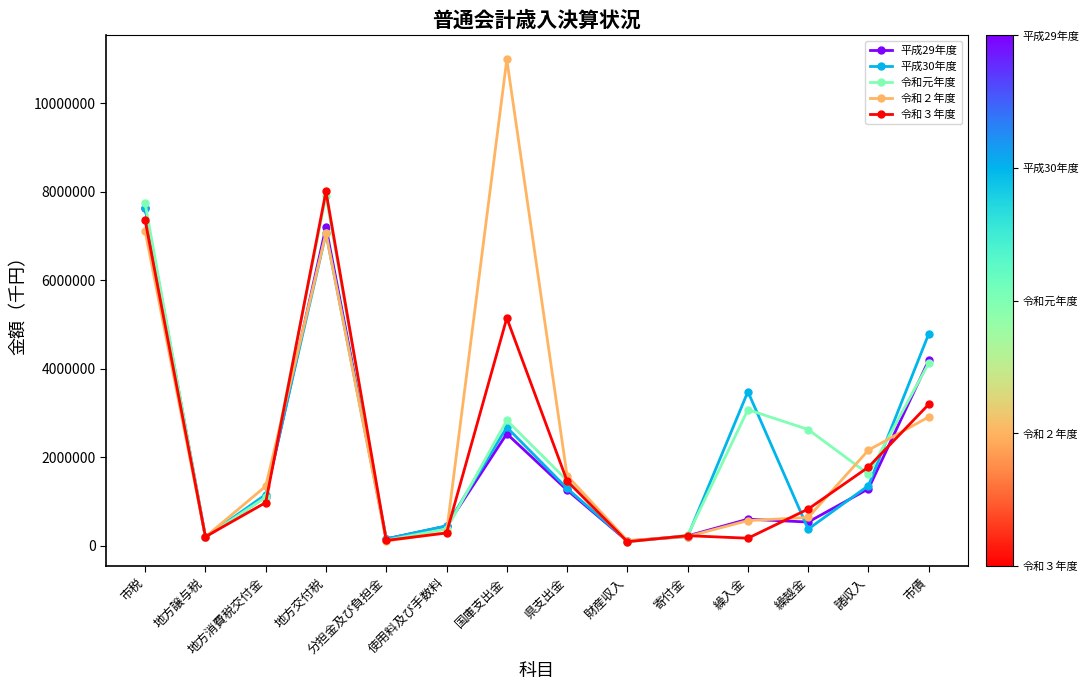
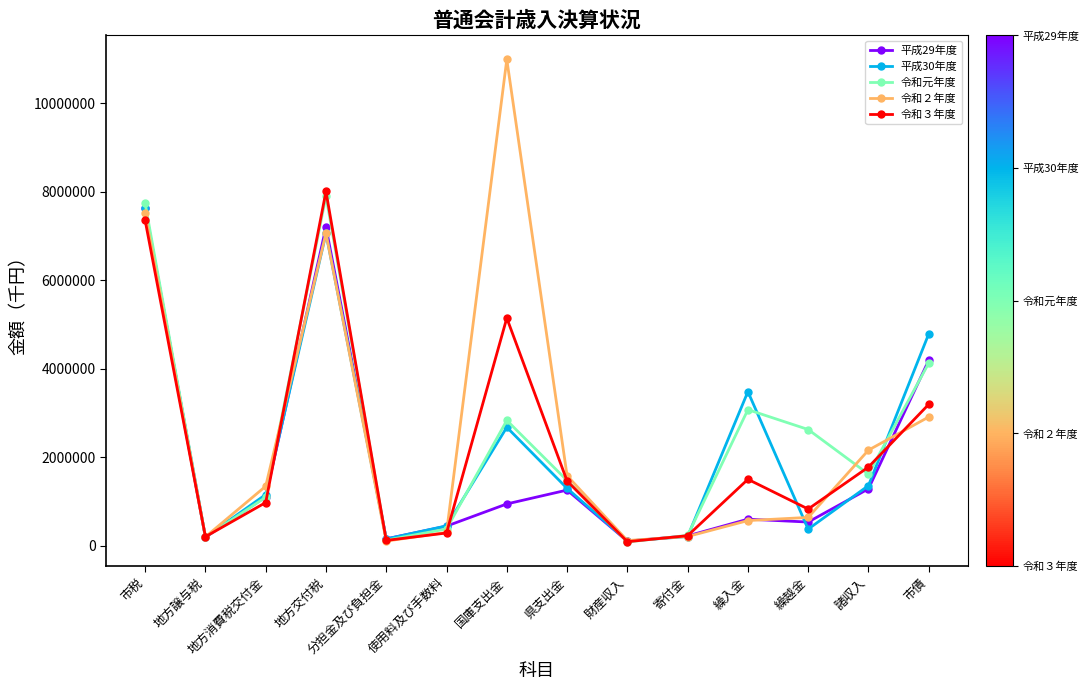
  {
    "平成29年度": {
      "地方交付税": 7200000,
-     "国庫支出金": 2500000,
+     "国庫支出金": 900000,
      "繰越金": 500000,
      "諸収入": 1300000,
      "市債": 4200000
    },
    "平成30年度": {
      "国庫支出金": 2700000,
      "繰入金": 3500000,
      "繰越金": 400000,
      "諸収入": 1400000,
      "市債": 4800000
    },
    "令和元年度": {
      "市税": 7700000,
      "地方交付税": 7900000,
      "使用料及び手数料": 400000,
      "国庫支出金": 2800000,
      "繰入金": 3100000,
      "繰越金": 2600000,
      "諸収入": 1600000,
      "市債": 4100000
    },
    "令和２年度": {
-     "市税": 7100000,
+     "市税": 7500000,
      "地方消費税交付金": 1300000,
      "国庫支出金": 11000000,
      "県支出金": 1600000,
      "繰越金": 600000,
      "諸収入": 2200000,
      "市債": 2900000
    },
    "令和３年度": {
      "市税": 7400000,
      "地方消費税交付金": 1000000,
      "地方交付税": 8000000,
      "国庫支出金": 5100000,
-     "繰入金": 200000,
+     "繰入金": 1500000,
      "繰越金": 800000,
      "諸収入": 1800000,
      "市債": 3200000
    }
  }
